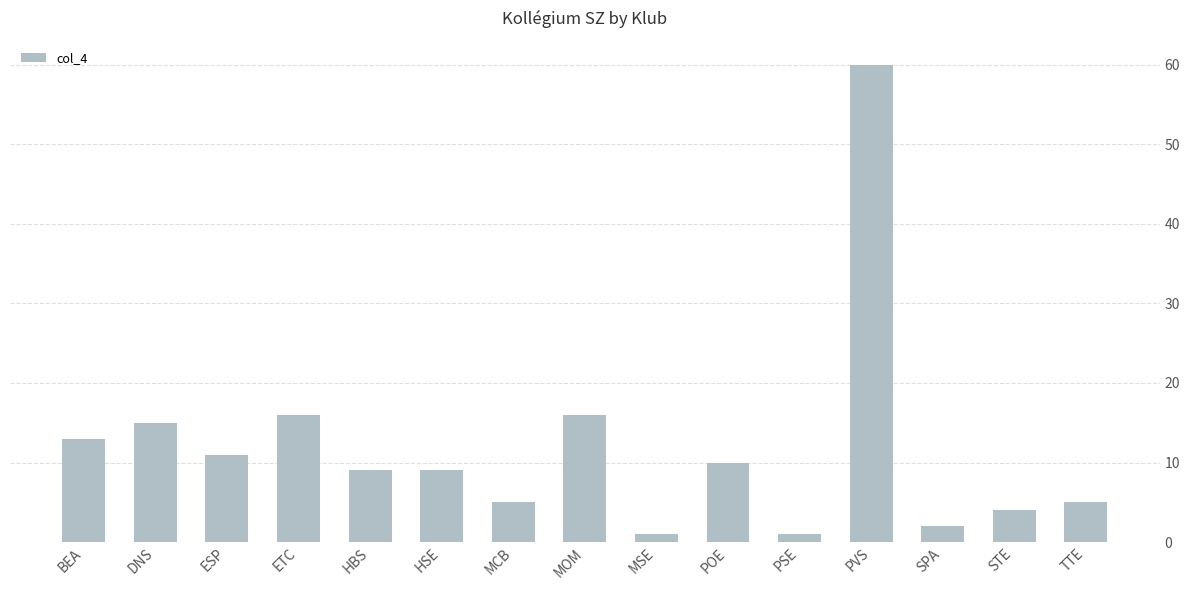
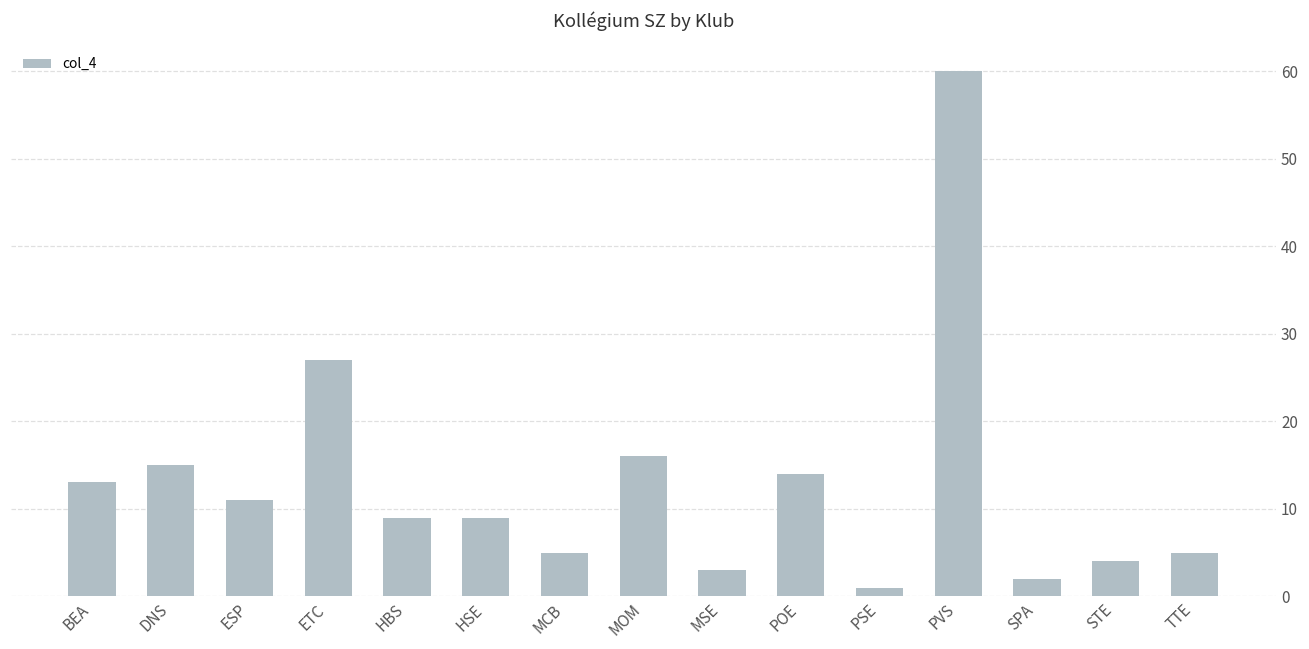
  {
    "BEA": 13,
    "DNS": 15,
    "ESP": 11,
-   "ETC": 16,
+   "ETC": 27,
    "HBS": 9,
    "HSE": 9,
    "MCB": 5,
    "MOM": 16,
-   "MSE": 1,
-   "POE": 10,
+   "MSE": 3,
+   "POE": 14,
    "PSE": 1,
    "PVS": 60,
    "SPA": 2,
    "STE": 4,
    "TTE": 5
  }
